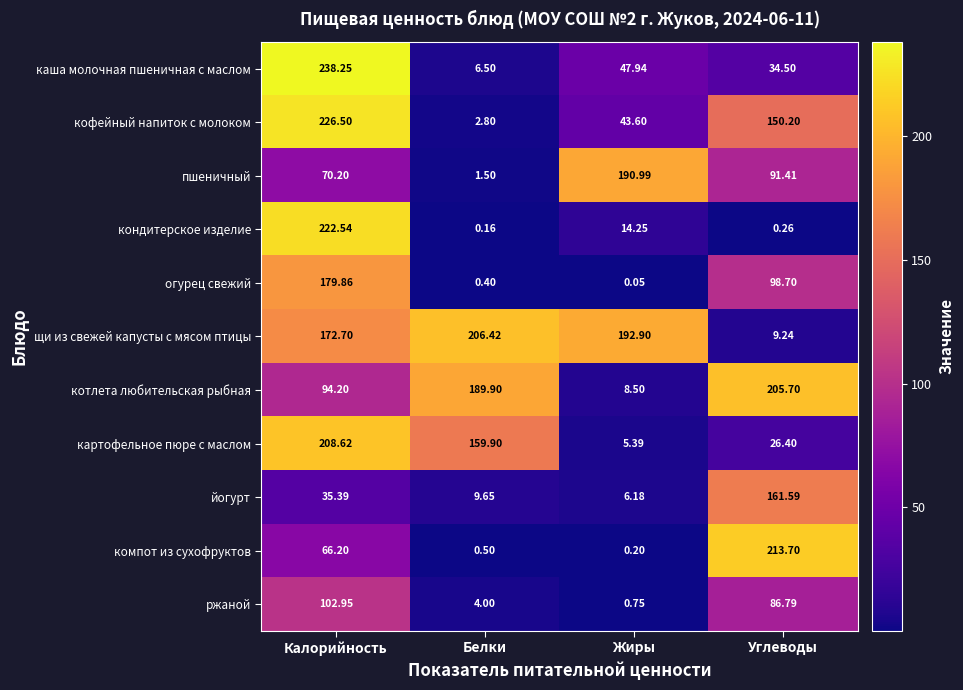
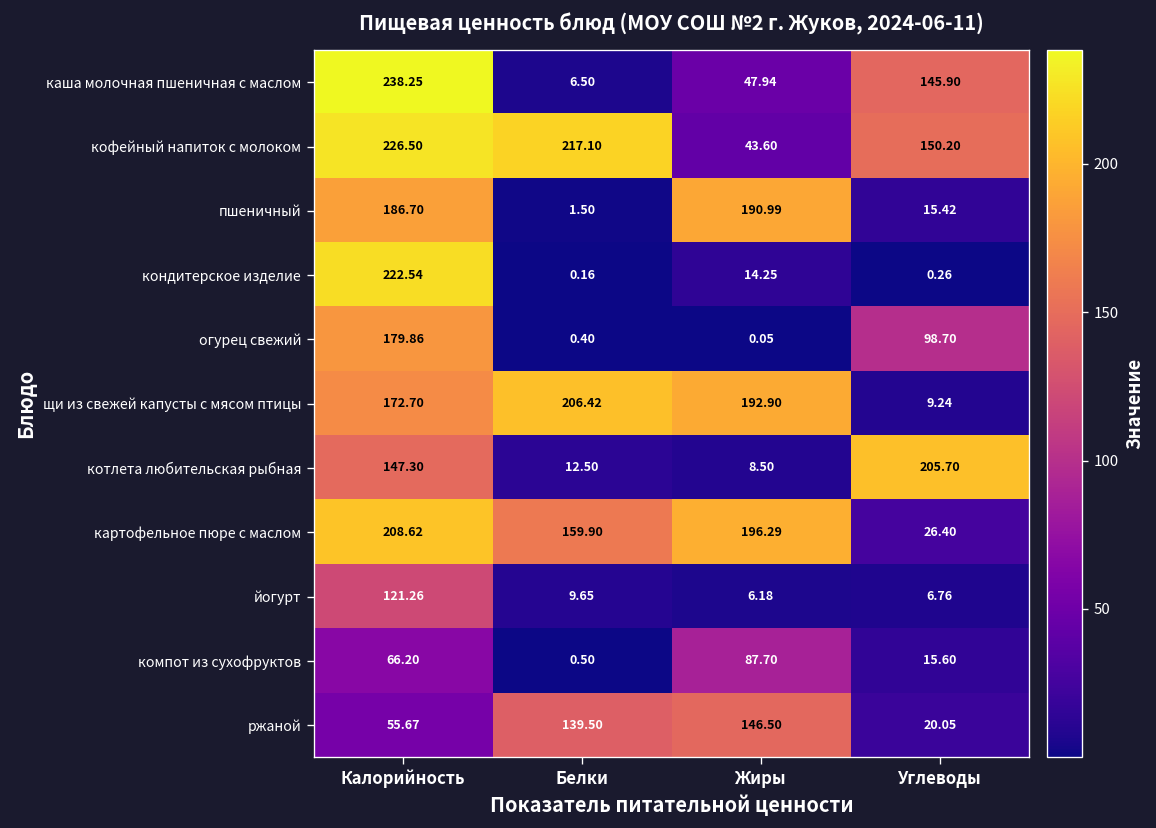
  {
    "каша молочная пшеничная с маслом": {
      "Калорийность": 238.25,
      "Белки": 6.50,
      "Жиры": 47.94,
-     "Углеводы": 34.50
+     "Углеводы": 145.90
    },
    "кофейный напиток с молоком": {
      "Калорийность": 226.50,
-     "Белки": 2.80,
+     "Белки": 217.10,
      "Жиры": 43.60,
      "Углеводы": 150.20
    },
    "пшеничный": {
-     "Калорийность": 70.20,
+     "Калорийность": 186.70,
      "Белки": 1.50,
      "Жиры": 190.99,
-     "Углеводы": 91.41
+     "Углеводы": 15.42
    },
    "кондитерское изделие": {
      "Калорийность": 222.54,
      "Белки": 0.16,
      "Жиры": 14.25,
      "Углеводы": 0.26
    },
    "огурец свежий": {
      "Калорийность": 179.86,
      "Белки": 0.40,
      "Жиры": 0.05,
      "Углеводы": 98.70
    },
    "щи из свежей капусты с мясом птицы": {
      "Калорийность": 172.70,
      "Белки": 206.42,
      "Жиры": 192.90,
      "Углеводы": 9.24
    },
    "котлета любительская рыбная": {
-     "Калорийность": 94.20,
-     "Белки": 189.90,
+     "Калорийность": 147.30,
+     "Белки": 12.50,
      "Жиры": 8.50,
      "Углеводы": 205.70
    },
    "картофельное пюре с маслом": {
      "Калорийность": 208.62,
      "Белки": 159.90,
-     "Жиры": 5.39,
+     "Жиры": 196.29,
      "Углеводы": 26.40
    },
    "йогурт": {
-     "Калорийность": 35.39,
+     "Калорийность": 121.26,
      "Белки": 9.65,
      "Жиры": 6.18,
-     "Углеводы": 161.59
+     "Углеводы": 6.76
    },
    "компот из сухофруктов": {
      "Калорийность": 66.20,
      "Белки": 0.50,
-     "Жиры": 0.20,
-     "Углеводы": 213.70
+     "Жиры": 87.70,
+     "Углеводы": 15.60
    },
    "ржаной": {
-     "Калорийность": 102.95,
-     "Белки": 4.00,
-     "Жиры": 0.75,
-     "Углеводы": 86.79
+     "Калорийность": 55.67,
+     "Белки": 139.50,
+     "Жиры": 146.50,
+     "Углеводы": 20.05
    }
  }
